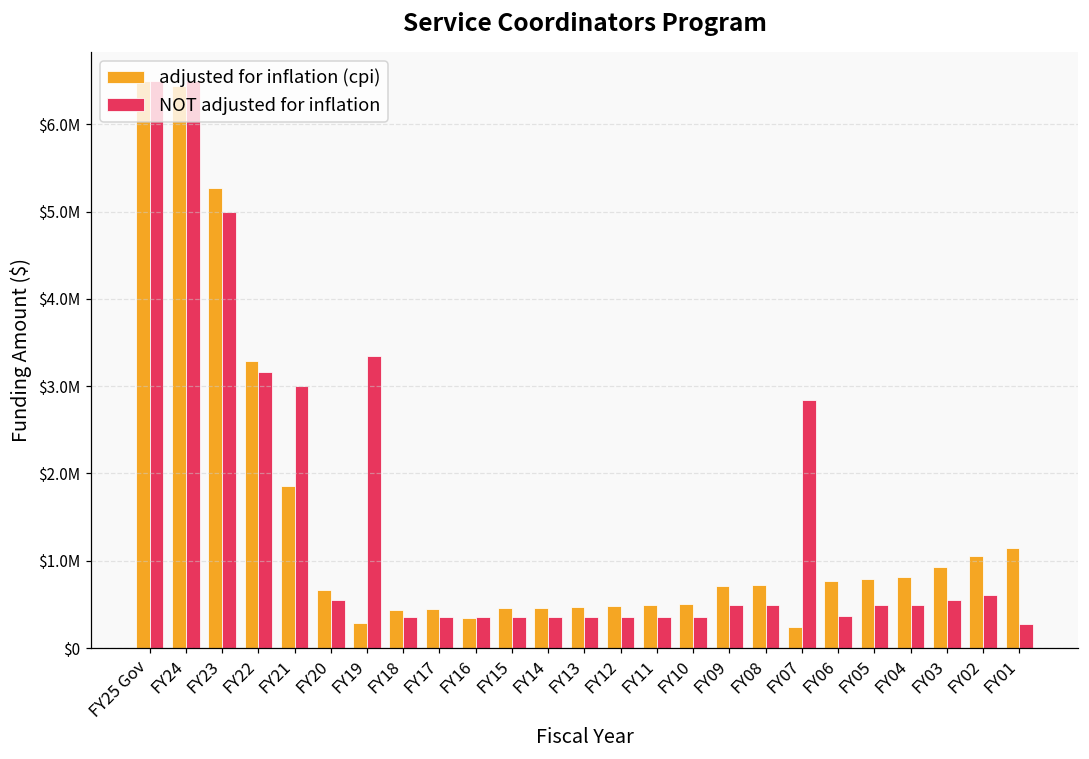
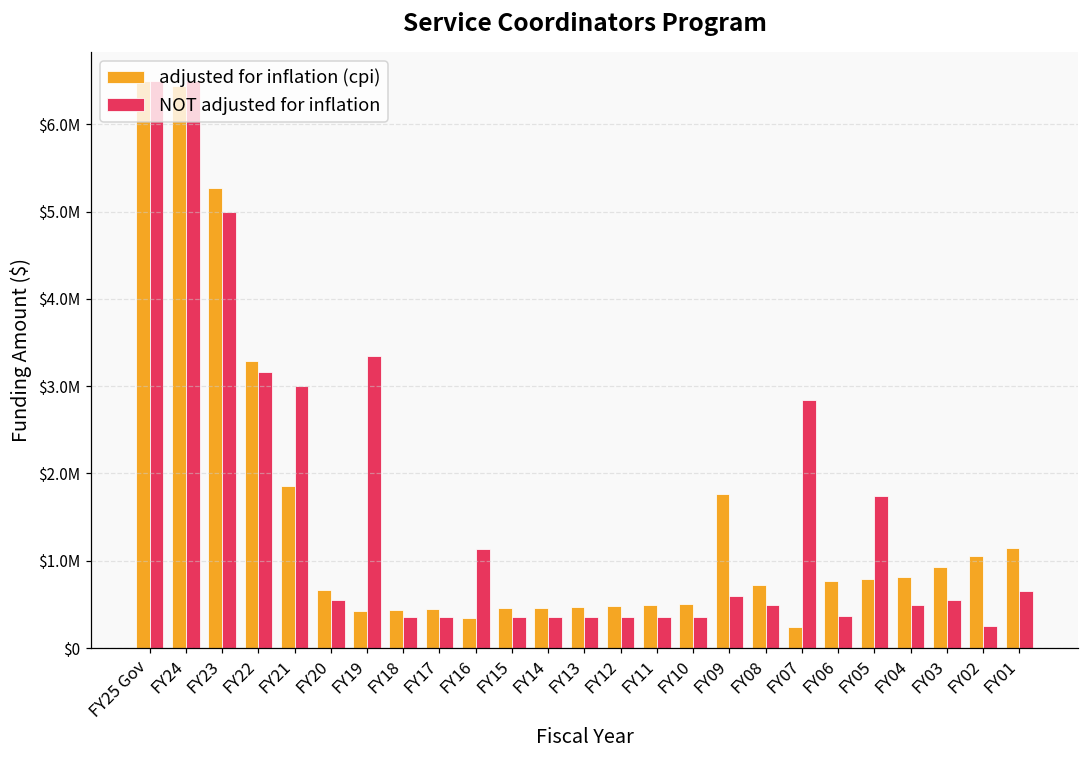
  {
    "adjusted for inflation (cpi)": {
      "FY23": "$5300000",
      "FY22": "$3300000",
      "FY21": "$1900000",
      "FY20": "$700000",
-     "FY19": "$300000",
+     "FY19": "$400000",
      "FY18": "$400000",
      "FY17": "$400000",
      "FY16": "$300000",
      "FY15": "$500000",
      "FY14": "$500000",
      "FY13": "$500000",
      "FY12": "$500000",
      "FY11": "$500000",
      "FY10": "$500000",
-     "FY09": "$700000",
+     "FY09": "$1800000",
      "FY08": "$700000",
      "FY07": "$200000",
      "FY06": "$800000",
      "FY05": "$800000",
      "FY04": "$800000",
      "FY03": "$900000",
      "FY02": "$1100000",
      "FY01": "$1100000"
    },
    "NOT adjusted for inflation": {
      "FY23": "$5000000",
      "FY22": "$3200000",
      "FY21": "$3000000",
      "FY20": "$600000",
      "FY19": "$3300000",
      "FY18": "$400000",
      "FY17": "$400000",
-     "FY16": "$400000",
+     "FY16": "$1100000",
      "FY15": "$400000",
      "FY14": "$400000",
      "FY13": "$400000",
      "FY12": "$400000",
      "FY11": "$400000",
      "FY10": "$400000",
-     "FY09": "$500000",
+     "FY09": "$600000",
      "FY08": "$500000",
      "FY07": "$2800000",
      "FY06": "$400000",
-     "FY05": "$500000",
+     "FY05": "$1700000",
      "FY04": "$500000",
      "FY03": "$500000",
-     "FY02": "$600000",
-     "FY01": "$300000"
+     "FY02": "$300000",
+     "FY01": "$700000"
    }
  }
